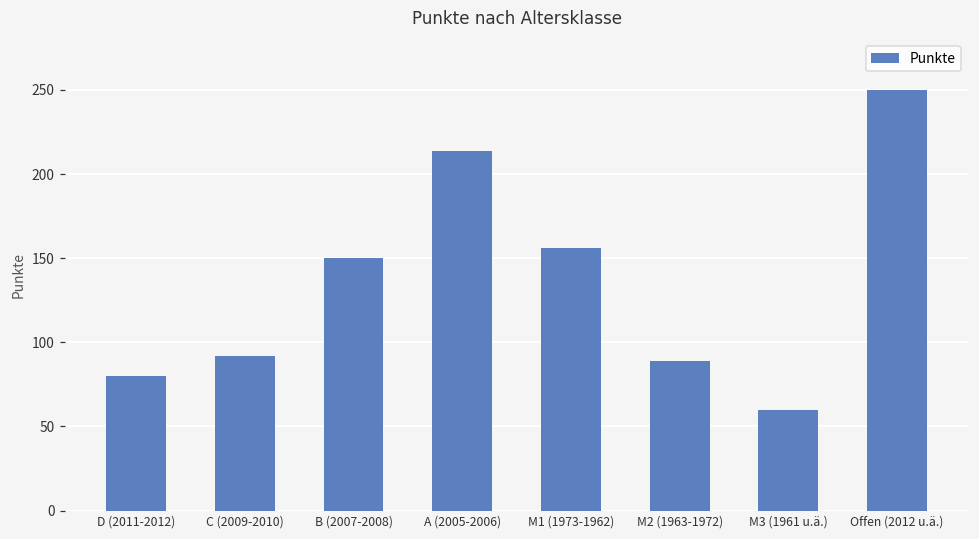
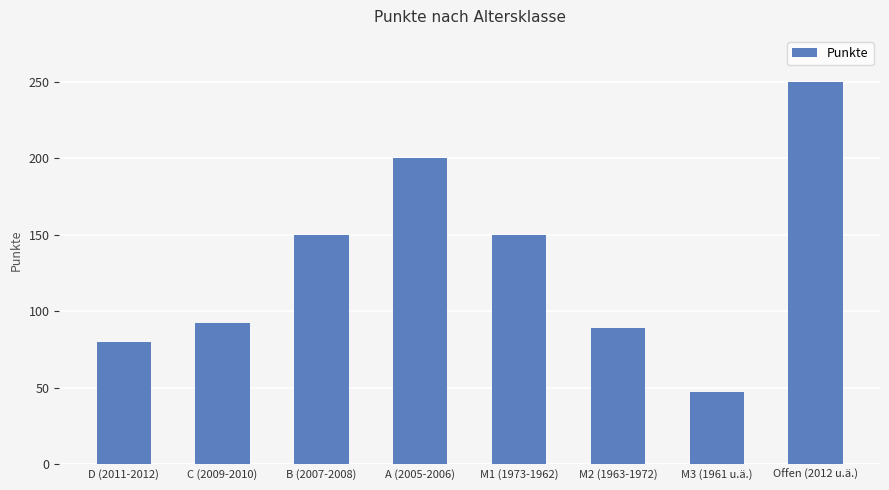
  {
    "D (2011-2012)": 80,
    "C (2009-2010)": 92,
    "B (2007-2008)": 150,
-   "A (2005-2006)": 214,
-   "M1 (1973-1962)": 156,
+   "A (2005-2006)": 200,
+   "M1 (1973-1962)": 150,
    "M2 (1963-1972)": 89,
-   "M3 (1961 u.ä.)": 60,
+   "M3 (1961 u.ä.)": 47,
    "Offen (2012 u.ä.)": 250
  }
